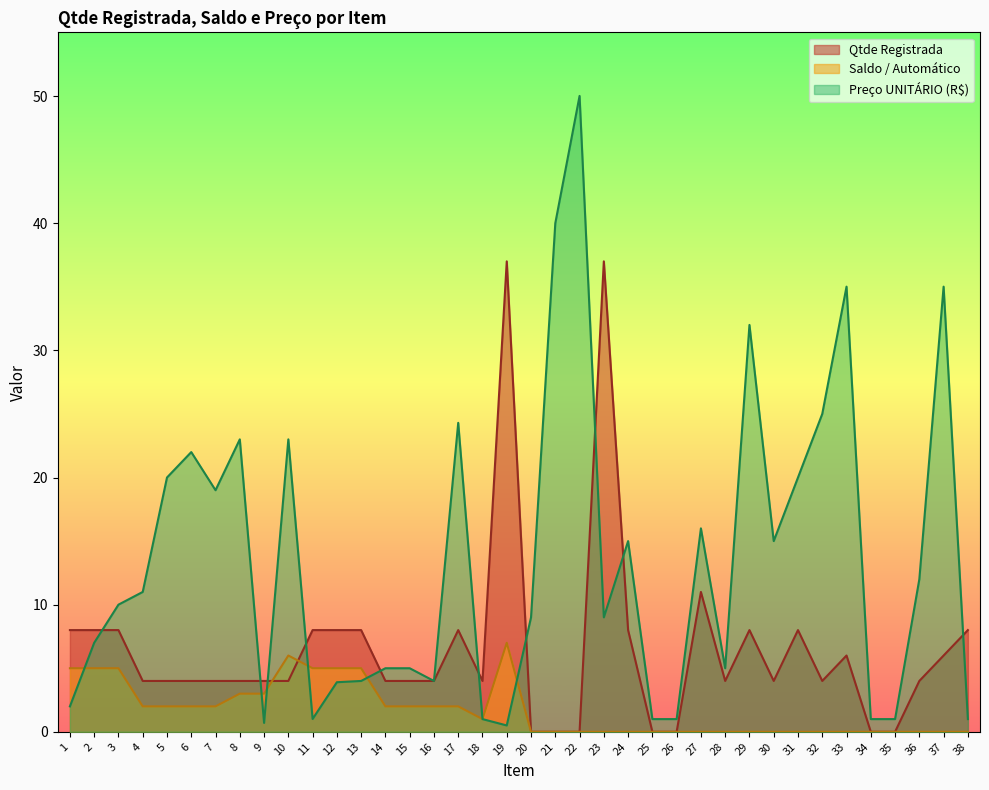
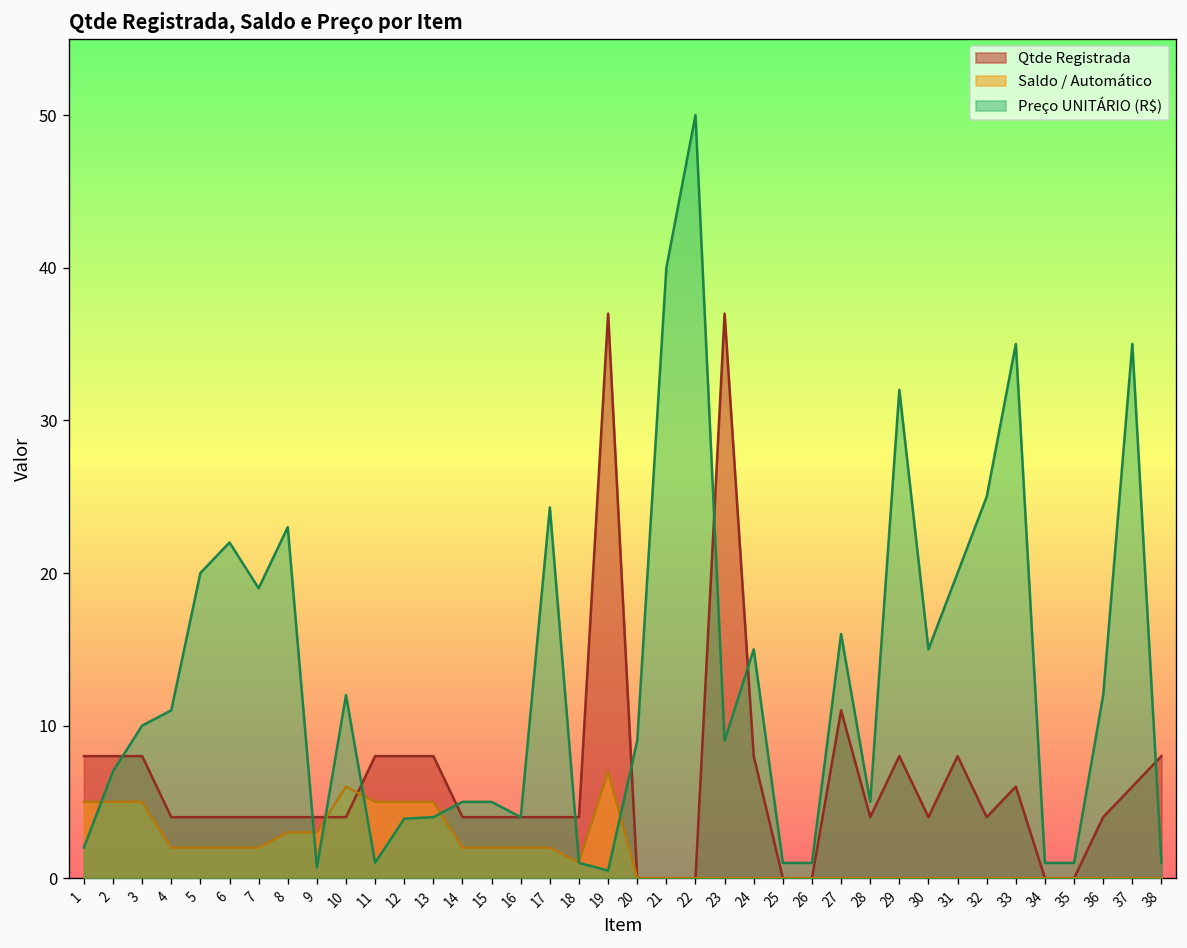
  {
    "Qtde Registrada": {
      "1": 8,
      "2": 8,
      "3": 8,
      "4": 4,
      "5": 4,
      "6": 4,
      "7": 4,
      "8": 4,
      "9": 4,
      "10": 4,
      "11": 8,
      "12": 8,
      "13": 8,
      "14": 4,
      "15": 4,
-     "17": 8,
+     "17": 4,
      "18": 4,
      "19": 37,
      "23": 37,
      "24": 8,
      "27": 11,
      "28": 4,
      "29": 8,
      "30": 4,
      "31": 8,
      "32": 4,
      "33": 6,
      "36": 4,
      "37": 6,
      "38": 8
    },
    "Saldo / Automático": {
      "1": 5,
      "2": 5,
      "3": 5,
      "4": 2,
      "5": 2,
      "6": 2,
      "7": 2,
      "8": 3,
      "9": 3,
      "10": 6,
      "11": 5,
      "12": 5,
      "13": 5,
      "14": 2,
      "15": 2,
      "16": 2,
      "17": 2,
      "19": 7,
      "23": 0,
      "24": 0,
      "27": 0,
      "28": 0,
      "29": 0,
      "30": 0,
      "31": 0,
      "32": 0,
      "33": 0,
      "36": 0,
      "37": 0,
      "38": 0
    },
    "Preço UNITÁRIO (R$)": {
      "1": 2,
      "2": 7,
      "3": 10,
      "4": 11,
      "5": 20,
      "6": 22,
      "7": 19,
      "8": 23,
      "9": 0.7,
-     "10": 23,
+     "10": 12,
      "11": 1,
      "12": 4,
      "13": 4,
      "14": 5,
      "15": 5,
      "17": 24.3,
      "19": 0.5,
      "20": 9,
      "21": 40,
      "22": 50,
      "23": 9,
      "24": 15,
      "25": 1,
      "26": 1,
      "27": 16,
      "28": 5,
      "29": 32,
      "30": 15,
      "31": 20,
      "32": 25,
      "33": 35,
      "34": 1,
      "35": 1,
      "36": 12,
      "37": 35,
      "38": 1
    }
  }
